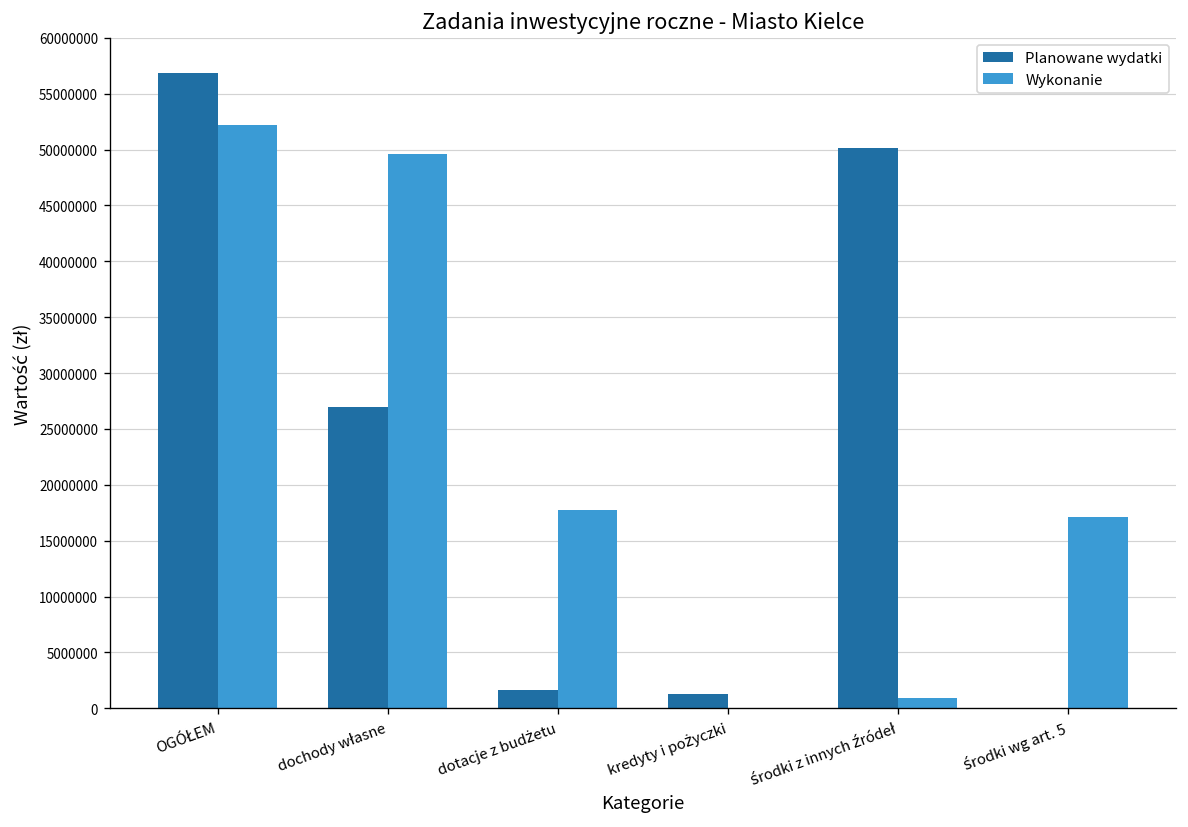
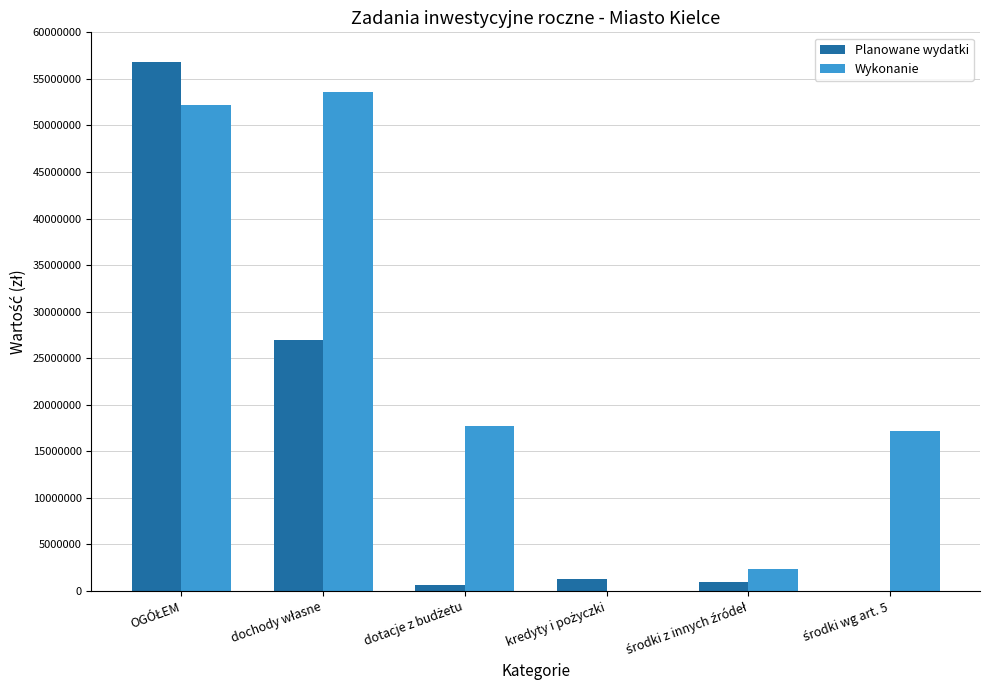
  {
    "Planowane wydatki": {
      "OGÓŁEM": 57000000,
      "dochody własne": 27000000,
-     "dotacje z budżetu": 2000000,
+     "dotacje z budżetu": 1000000,
      "kredyty i pożyczki": 1000000,
-     "środki z innych źródeł": 50000000
+     "środki z innych źródeł": 1000000
    },
    "Wykonanie": {
      "OGÓŁEM": 52000000,
-     "dochody własne": 50000000,
+     "dochody własne": 54000000,
      "dotacje z budżetu": 18000000,
      "kredyty i pożyczki": 0,
-     "środki z innych źródeł": 1000000,
+     "środki z innych źródeł": 2000000,
      "środki wg art. 5": 17000000
    }
  }
